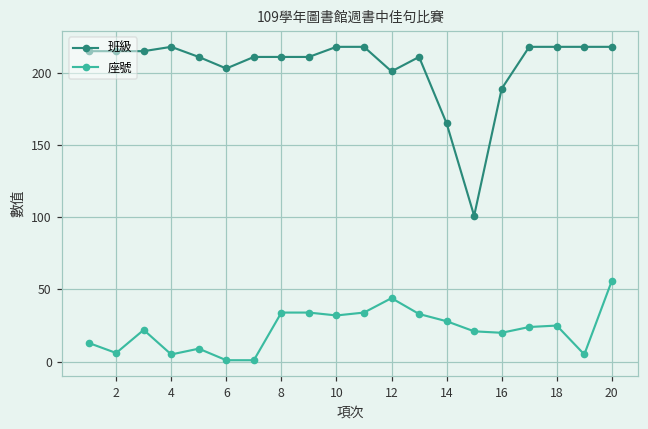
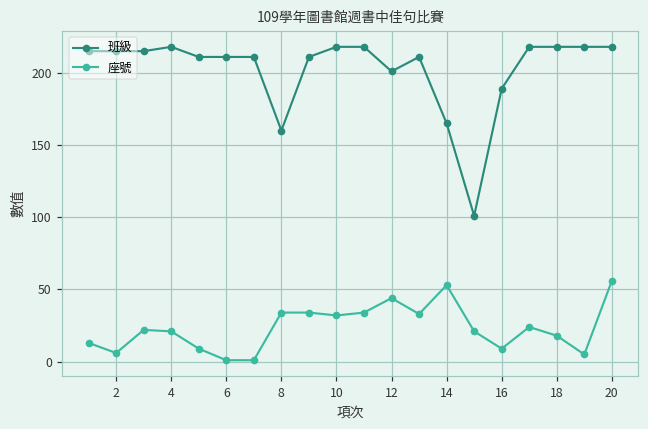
  {
    "班級": {
      "4": 218,
-     "6": 203,
-     "8": 211,
+     "6": 211,
+     "8": 160,
      "10": 218,
      "12": 201,
      "14": 165,
      "16": 189,
      "18": 218,
      "20": 218
    },
    "座號": {
      "2": 6,
-     "4": 5,
+     "4": 21,
      "6": 1,
      "8": 34,
      "10": 32,
      "12": 44,
-     "14": 28,
-     "16": 20,
-     "18": 25,
+     "14": 53,
+     "16": 9,
+     "18": 18,
      "20": 56
    }
  }
